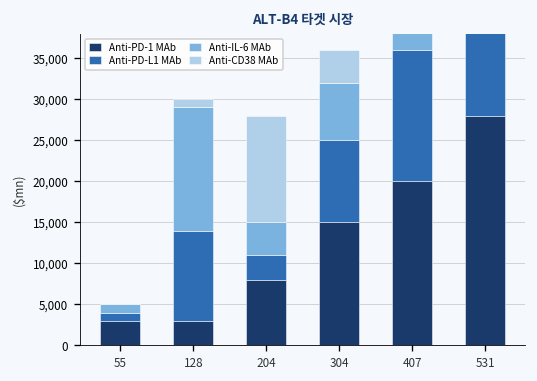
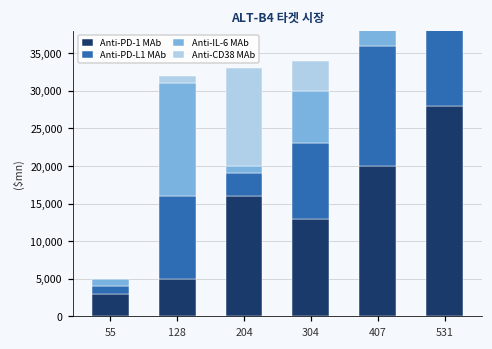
  {
    "Anti-PD-1 MAb": {
      "55": "3,000",
-     "128": "3,000",
-     "204": "8,000",
-     "304": "15,000",
+     "128": "5,000",
+     "204": "16,000",
+     "304": "13,000",
      "407": "20,000",
      "531": "28,000"
    },
    "Anti-PD-L1 MAb": {
      "55": "1,000",
      "128": "11,000",
      "204": "3,000",
      "304": "10,000",
      "407": "16,000"
    },
    "Anti-IL-6 MAb": {
      "55": "1,000",
      "128": "15,000",
-     "204": "4,000",
+     "204": "1,000",
      "304": "7,000"
    },
    "Anti-CD38 MAb": {
      "55": "0",
      "128": "1,000",
      "204": "13,000",
      "304": "4,000"
    }
  }
